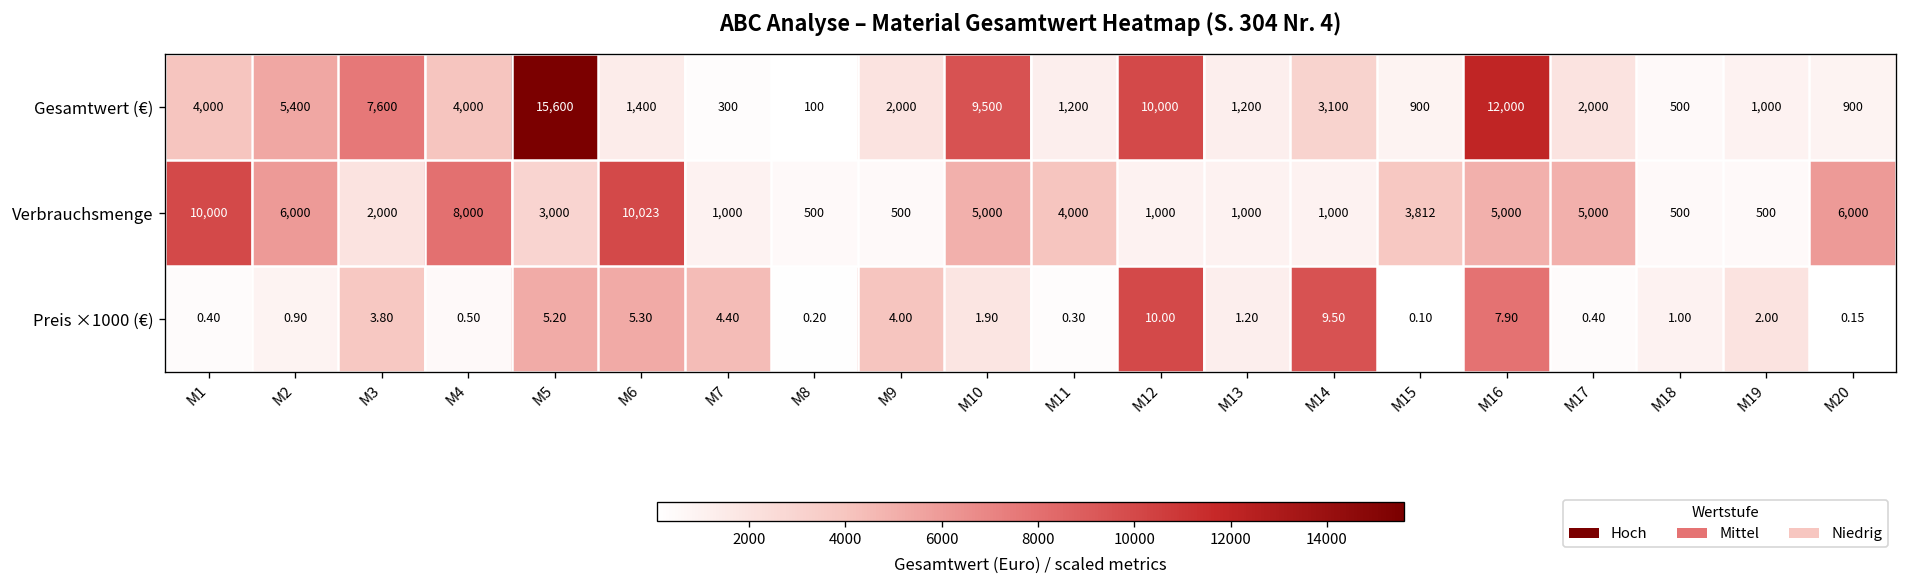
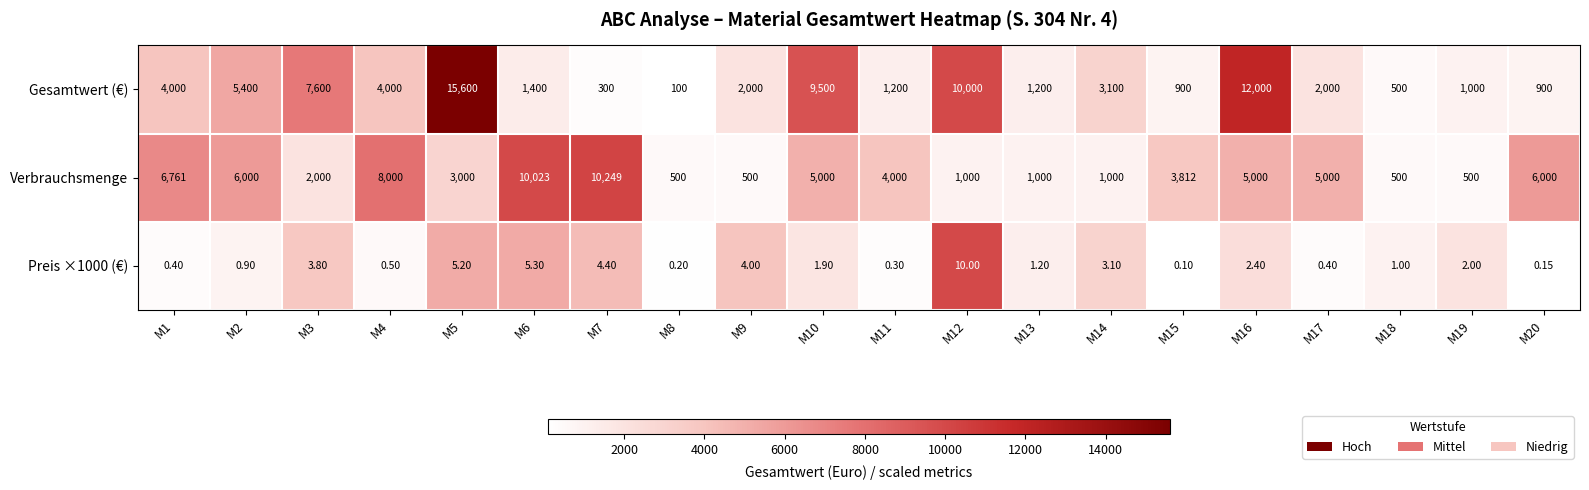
  {
    "Gesamtwert (€)": {
      "M1": "4,000",
      "M2": "5,400",
      "M3": "7,600",
      "M4": "4,000",
      "M5": "15,600",
      "M6": "1,400",
      "M7": "300",
      "M8": "100",
      "M9": "2,000",
      "M10": "9,500",
      "M11": "1,200",
      "M12": "10,000",
      "M13": "1,200",
      "M14": "3,100",
      "M15": "900",
      "M16": "12,000",
      "M17": "2,000",
      "M18": "500",
      "M19": "1,000",
      "M20": "900"
    },
    "Verbrauchsmenge": {
-     "M1": "10,000",
+     "M1": "6,761",
      "M2": "6,000",
      "M3": "2,000",
      "M4": "8,000",
      "M5": "3,000",
      "M6": "10,023",
-     "M7": "1,000",
+     "M7": "10,249",
      "M8": "500",
      "M9": "500",
      "M10": "5,000",
      "M11": "4,000",
      "M12": "1,000",
      "M13": "1,000",
      "M14": "1,000",
      "M15": "3,812",
      "M16": "5,000",
      "M17": "5,000",
      "M18": "500",
      "M19": "500",
      "M20": "6,000"
    },
    "Preis ×1000 (€)": {
      "M1": "0.40",
      "M2": "0.90",
      "M3": "3.80",
      "M4": "0.50",
      "M5": "5.20",
      "M6": "5.30",
      "M7": "4.40",
      "M8": "0.20",
      "M9": "4.00",
      "M10": "1.90",
      "M11": "0.30",
      "M12": "10.00",
      "M13": "1.20",
-     "M14": "9.50",
+     "M14": "3.10",
      "M15": "0.10",
-     "M16": "7.90",
+     "M16": "2.40",
      "M17": "0.40",
      "M18": "1.00",
      "M19": "2.00",
      "M20": "0.15"
    }
  }
